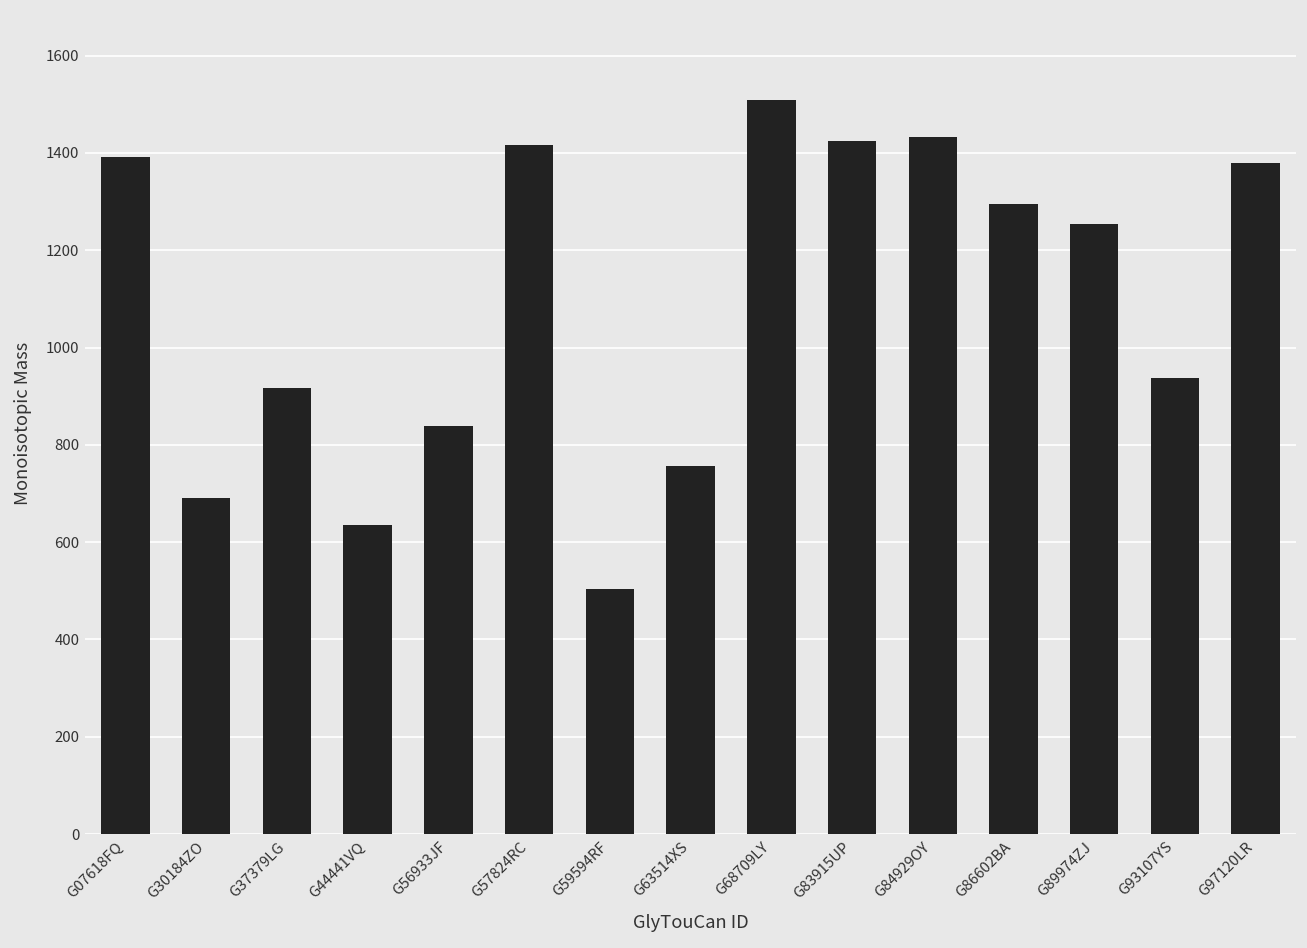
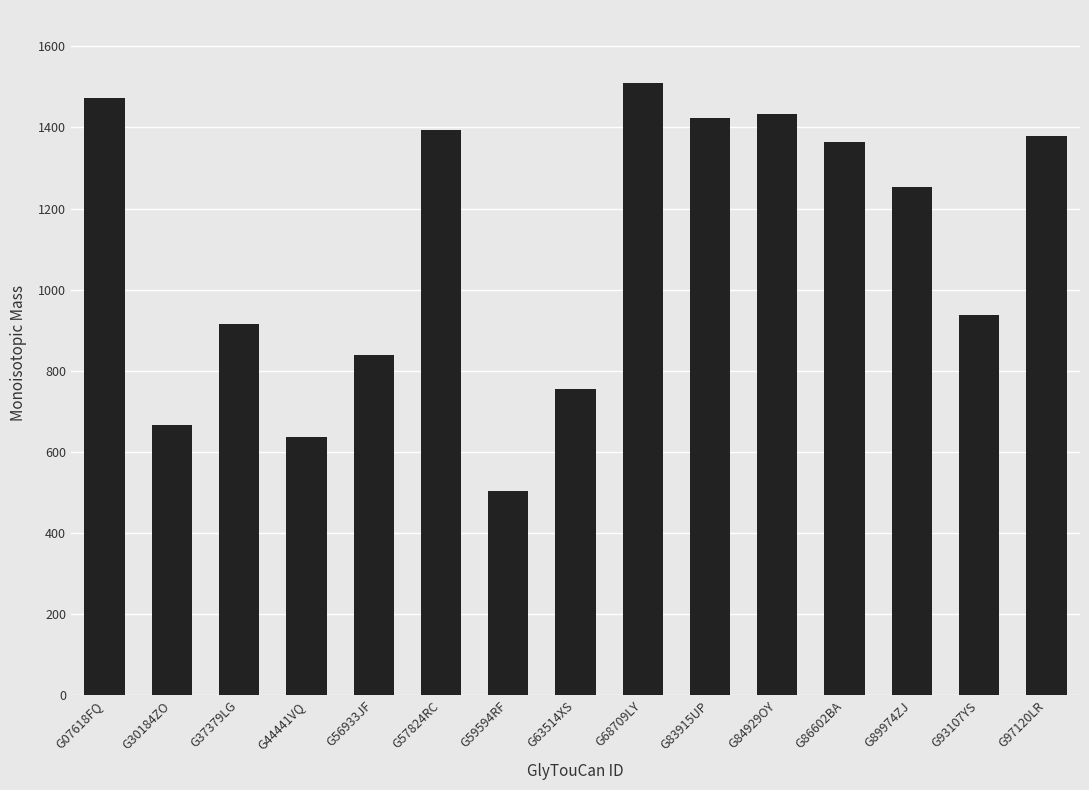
  {
-   "G07618FQ": 1390,
-   "G30184ZO": 690,
+   "G07618FQ": 1470,
+   "G30184ZO": 670,
    "G37379LG": 920,
    "G44441VQ": 640,
    "G56933JF": 840,
-   "G57824RC": 1420,
+   "G57824RC": 1390,
    "G59594RF": 500,
    "G63514XS": 760,
    "G68709LY": 1510,
    "G83915UP": 1420,
    "G84929OY": 1430,
-   "G86602BA": 1300,
+   "G86602BA": 1360,
    "G89974ZJ": 1250,
    "G93107YS": 940,
    "G97120LR": 1380
  }
